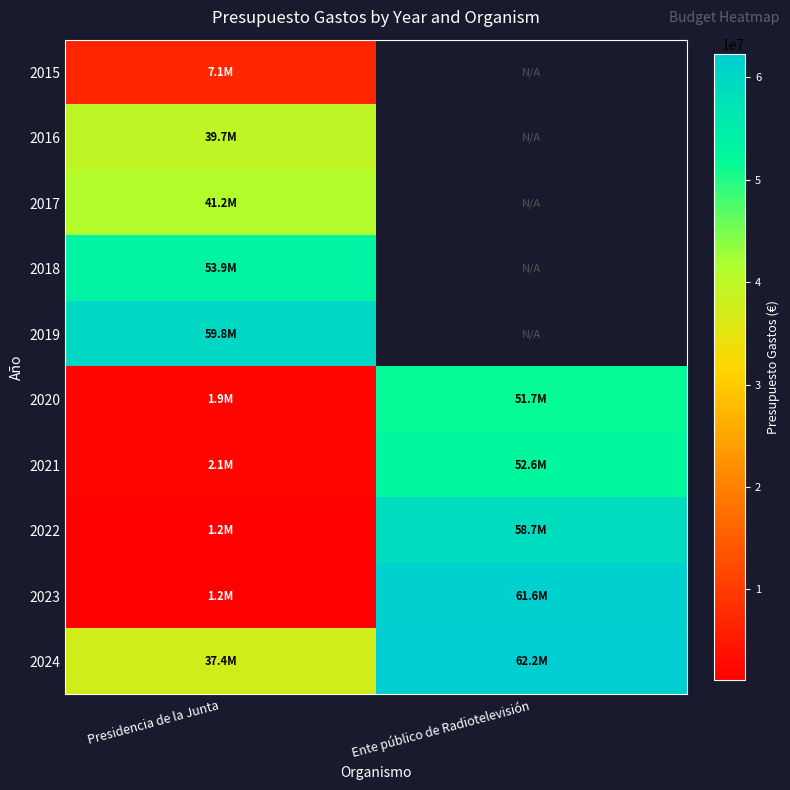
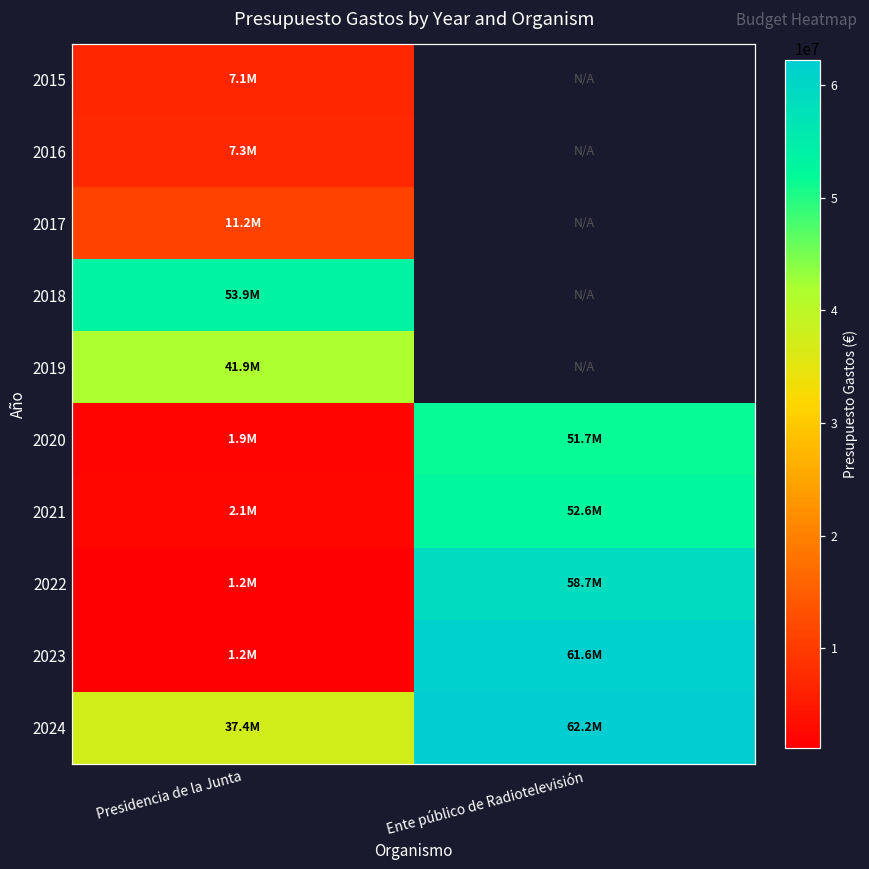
  {
    "2015": {
      "Presidencia de la Junta": "7.1M"
    },
    "2016": {
-     "Presidencia de la Junta": "39.7M"
+     "Presidencia de la Junta": "7.3M"
    },
    "2017": {
-     "Presidencia de la Junta": "41.2M"
+     "Presidencia de la Junta": "11.2M"
    },
    "2018": {
      "Presidencia de la Junta": "53.9M"
    },
    "2019": {
-     "Presidencia de la Junta": "59.8M"
+     "Presidencia de la Junta": "41.9M"
    },
    "2020": {
      "Presidencia de la Junta": "1.9M",
      "Ente público de Radiotelevisión": "51.7M"
    },
    "2021": {
      "Presidencia de la Junta": "2.1M",
      "Ente público de Radiotelevisión": "52.6M"
    },
    "2022": {
      "Presidencia de la Junta": "1.2M",
      "Ente público de Radiotelevisión": "58.7M"
    },
    "2023": {
      "Presidencia de la Junta": "1.2M",
      "Ente público de Radiotelevisión": "61.6M"
    },
    "2024": {
      "Presidencia de la Junta": "37.4M",
      "Ente público de Radiotelevisión": "62.2M"
    }
  }
